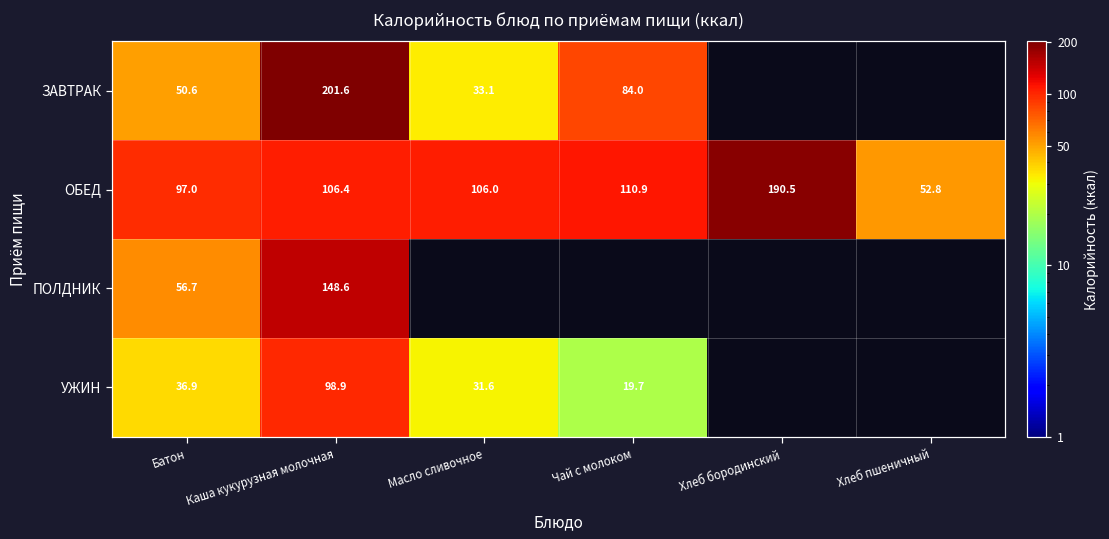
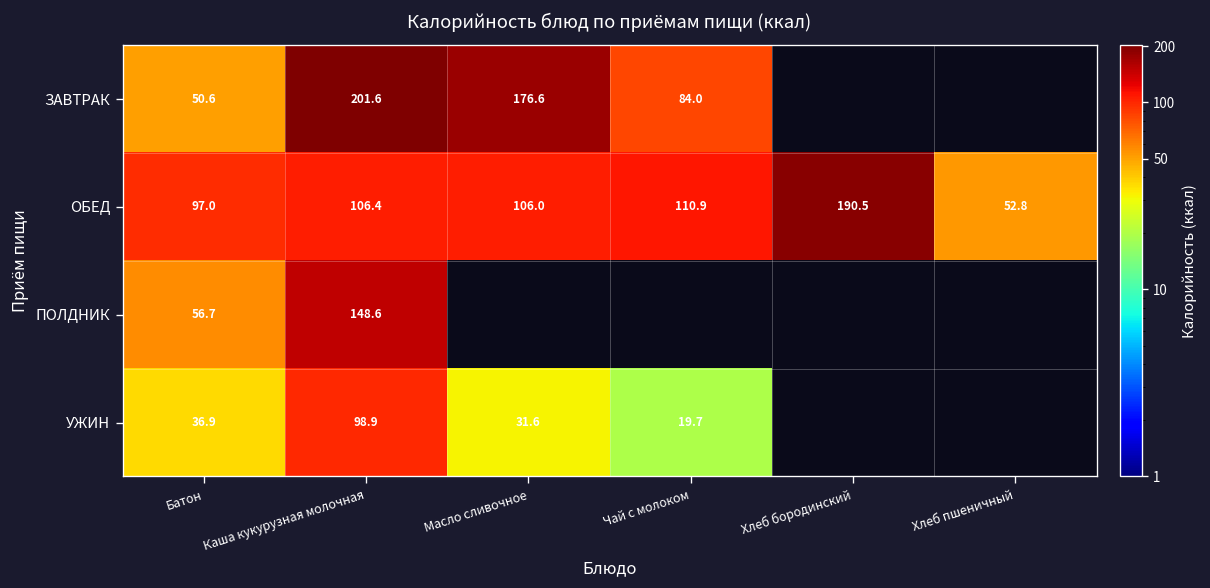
  {
    "ЗАВТРАК": {
      "Батон": 50.6,
      "Каша кукурузная молочная": 201.6,
-     "Масло сливочное": 33.1,
+     "Масло сливочное": 176.6,
      "Чай с молоком": 84.0
    },
    "ОБЕД": {
      "Батон": 97.0,
      "Каша кукурузная молочная": 106.4,
      "Масло сливочное": 106.0,
      "Чай с молоком": 110.9,
      "Хлеб бородинский": 190.5,
      "Хлеб пшеничный": 52.8
    },
    "ПОЛДНИК": {
      "Батон": 56.7,
      "Каша кукурузная молочная": 148.6
    },
    "УЖИН": {
      "Батон": 36.9,
      "Каша кукурузная молочная": 98.9,
      "Масло сливочное": 31.6,
      "Чай с молоком": 19.7
    }
  }
